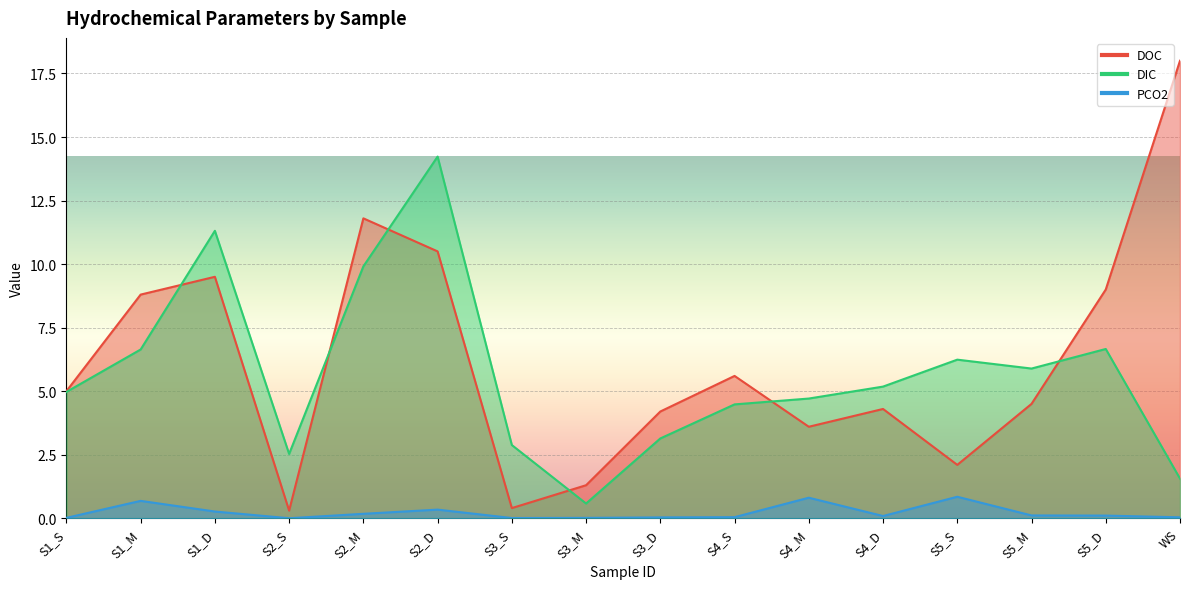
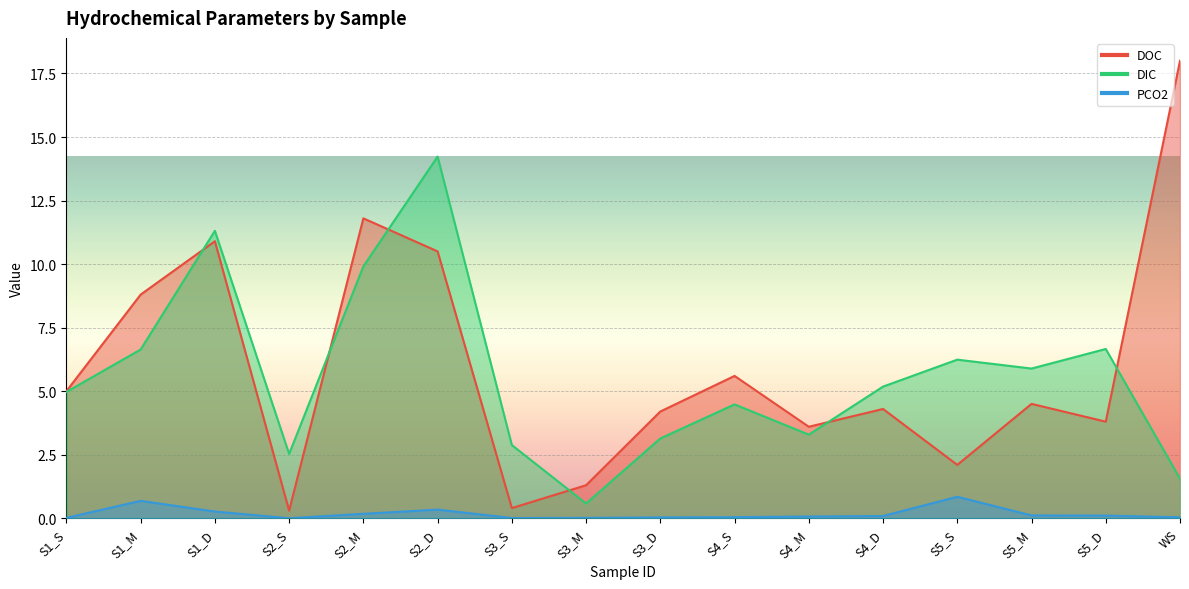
  {
    "DOC": {
      "S1_M": 8.8,
-     "S1_D": 9.5,
+     "S1_D": 10.9,
      "S2_S": 0.3,
      "S2_M": 11.8,
      "S2_D": 10.5,
      "S3_S": 0.4,
      "S3_M": 1.3,
      "S3_D": 4.2,
      "S4_S": 5.6,
      "S4_M": 3.6,
      "S4_D": 4.3,
      "S5_S": 2.1,
      "S5_M": 4.5,
-     "S5_D": 9.0,
+     "S5_D": 3.8,
      "WS": 18.0
    },
    "DIC": {
      "S1_M": 6.6,
      "S1_D": 11.3,
      "S2_S": 2.5,
      "S2_M": 9.9,
      "S2_D": 14.2,
      "S3_S": 2.9,
      "S3_M": 0.6,
      "S3_D": 3.1,
      "S4_S": 4.5,
-     "S4_M": 4.7,
+     "S4_M": 3.3,
      "S4_D": 5.2,
      "S5_S": 6.2,
      "S5_M": 5.9,
      "S5_D": 6.7,
      "WS": 1.6
    },
    "PCO2": {
      "S1_S": 0.0,
      "S1_M": 0.7,
      "S1_D": 0.3,
      "S2_S": 0.0,
      "S2_M": 0.2,
      "S2_D": 0.3,
      "S3_S": 0.0,
      "S3_M": 0.0,
      "S3_D": 0.0,
      "S4_S": 0.0,
-     "S4_M": 0.8,
+     "S4_M": 0.1,
      "S4_D": 0.1,
      "S5_S": 0.8,
      "S5_M": 0.1,
      "S5_D": 0.1,
      "WS": 0.0
    }
  }
